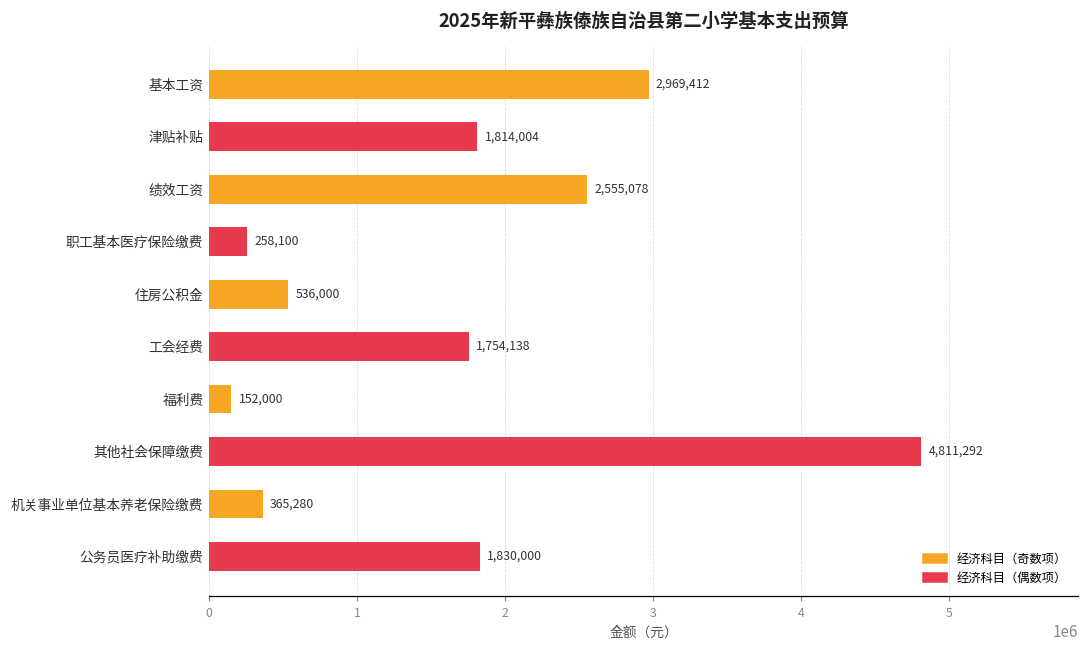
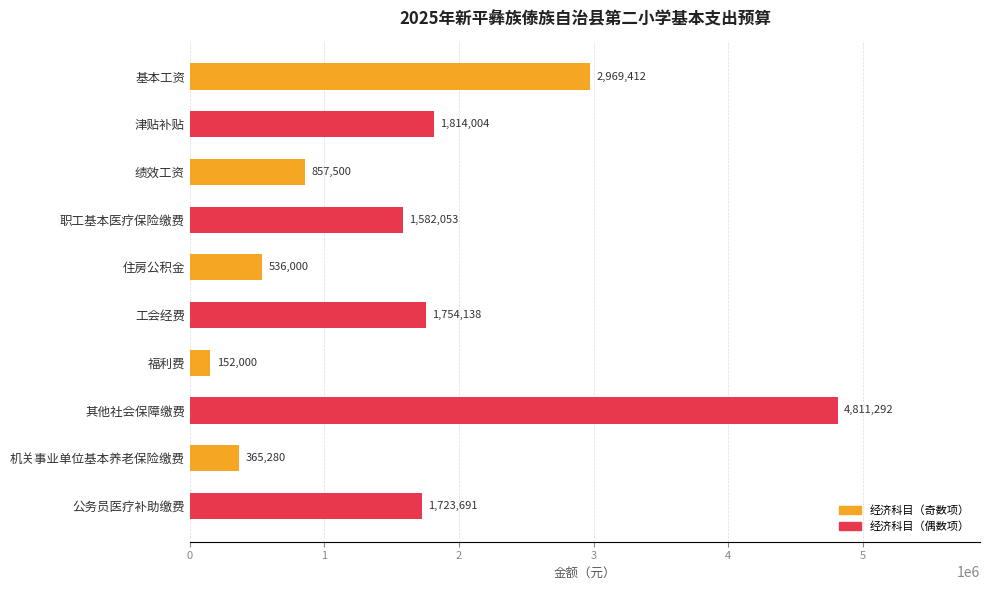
  {
    "基本工资": "2,969,412",
    "津贴补贴": "1,814,004",
-   "绩效工资": "2,555,078",
-   "职工基本医疗保险缴费": "258,100",
+   "绩效工资": "857,500",
+   "职工基本医疗保险缴费": "1,582,053",
    "住房公积金": "536,000",
    "工会经费": "1,754,138",
    "福利费": "152,000",
    "其他社会保障缴费": "4,811,292",
    "机关事业单位基本养老保险缴费": "365,280",
-   "公务员医疗补助缴费": "1,830,000"
+   "公务员医疗补助缴费": "1,723,691"
  }
